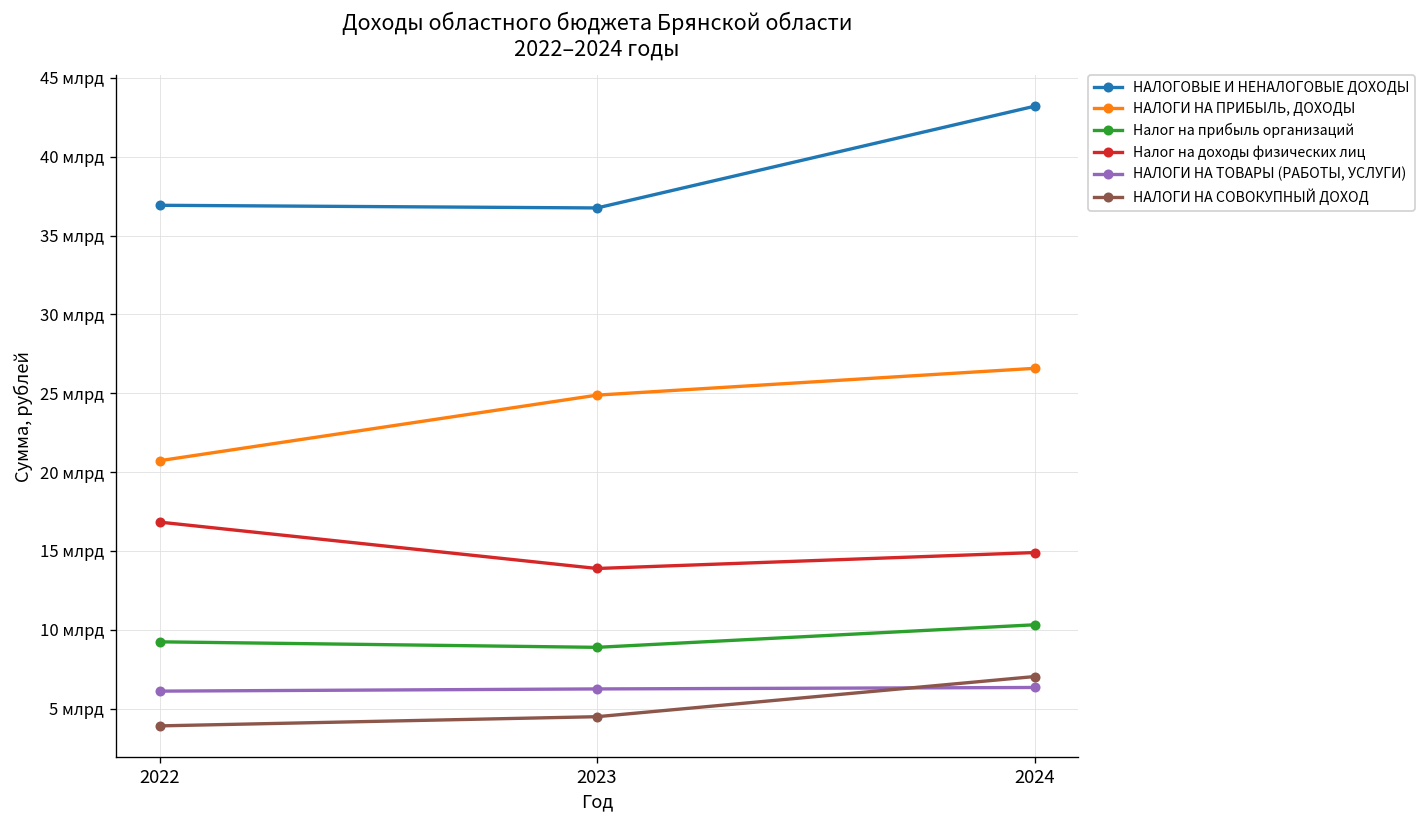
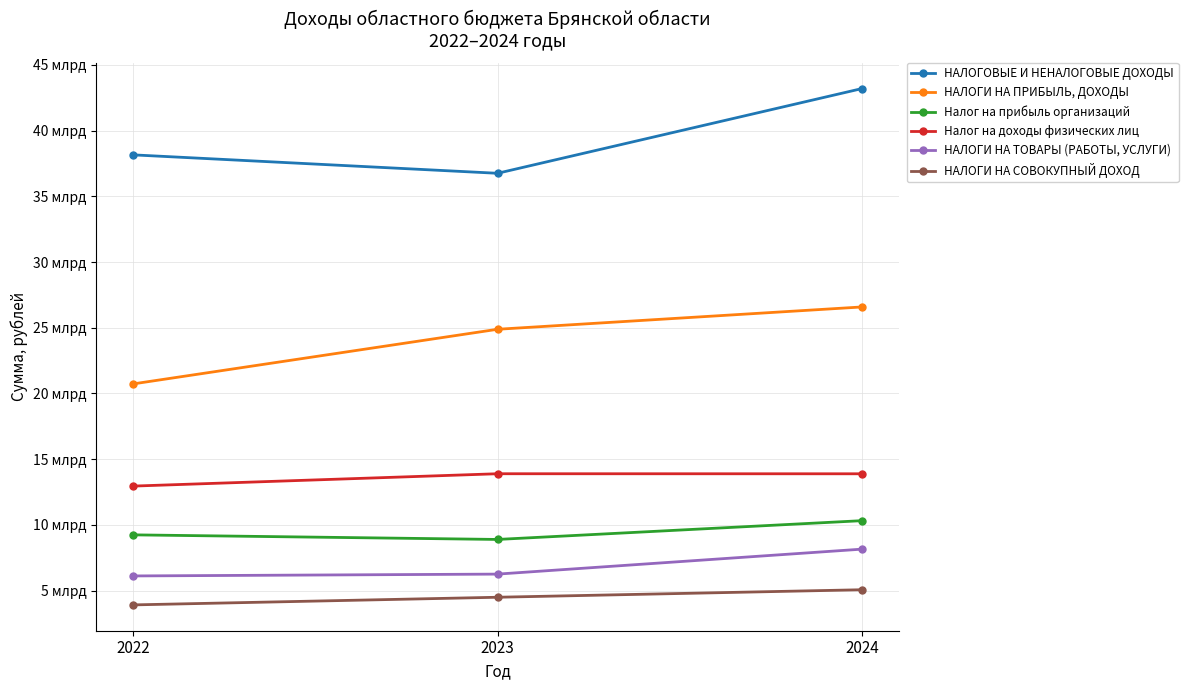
  {
    "НАЛОГОВЫЕ И НЕНАЛОГОВЫЕ ДОХОДЫ": {
-     "2022": "36.9 млрд",
+     "2022": "38.2 млрд",
      "2023": "36.8 млрд",
      "2024": "43.2 млрд"
    },
    "НАЛОГИ НА ПРИБЫЛЬ, ДОХОДЫ": {
      "2022": "20.7 млрд",
      "2023": "24.9 млрд",
      "2024": "26.6 млрд"
    },
    "Налог на прибыль организаций": {
      "2022": "9.2 млрд",
      "2023": "8.9 млрд",
      "2024": "10.3 млрд"
    },
    "Налог на доходы физических лиц": {
-     "2022": "16.8 млрд",
+     "2022": "12.9 млрд",
      "2023": "13.9 млрд",
-     "2024": "14.9 млрд"
+     "2024": "13.9 млрд"
    },
    "НАЛОГИ НА ТОВАРЫ (РАБОТЫ, УСЛУГИ)": {
      "2022": "6.1 млрд",
      "2023": "6.3 млрд",
-     "2024": "6.3 млрд"
+     "2024": "8.2 млрд"
    },
    "НАЛОГИ НА СОВОКУПНЫЙ ДОХОД": {
      "2022": "3.9 млрд",
      "2023": "4.5 млрд",
-     "2024": "7.0 млрд"
+     "2024": "5.1 млрд"
    }
  }
